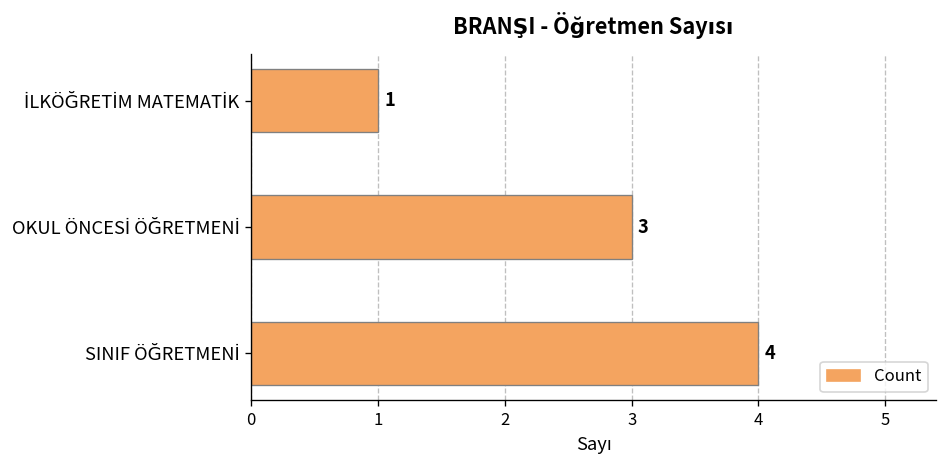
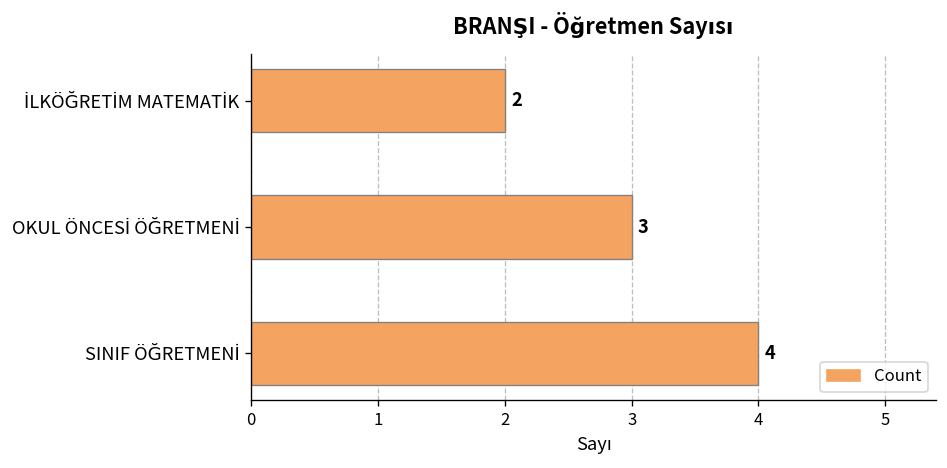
  {
-   "İLKÖĞRETİM MATEMATİK": 1,
+   "İLKÖĞRETİM MATEMATİK": 2,
    "OKUL ÖNCESİ ÖĞRETMENİ": 3,
    "SINIF ÖĞRETMENİ": 4
  }
